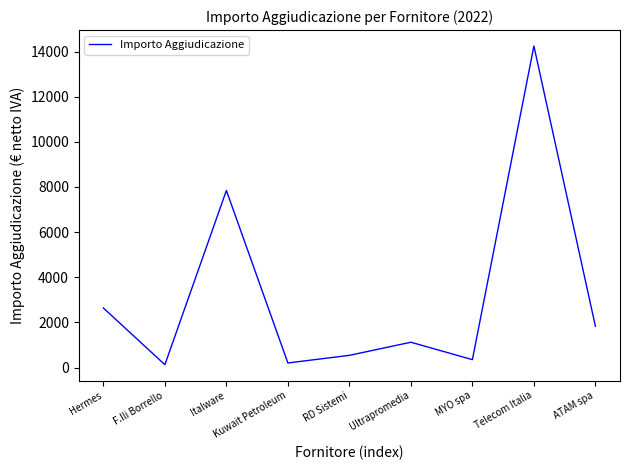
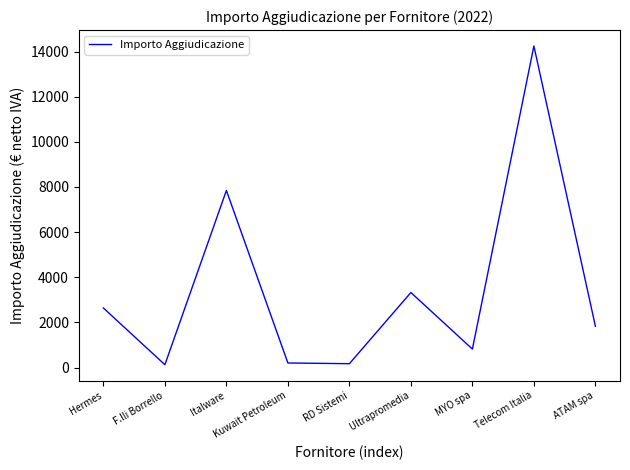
  {
    "Hermes": 2600,
    "F.lli Borrello": 100,
    "Italware": 7800,
    "Kuwait Petroleum": 200,
-   "RD Sistemi": 500,
-   "Ultrapromedia": 1100,
-   "MYO spa": 400,
+   "RD Sistemi": 200,
+   "Ultrapromedia": 3300,
+   "MYO spa": 800,
    "Telecom Italia": 14200,
    "ATAM spa": 1800
  }
